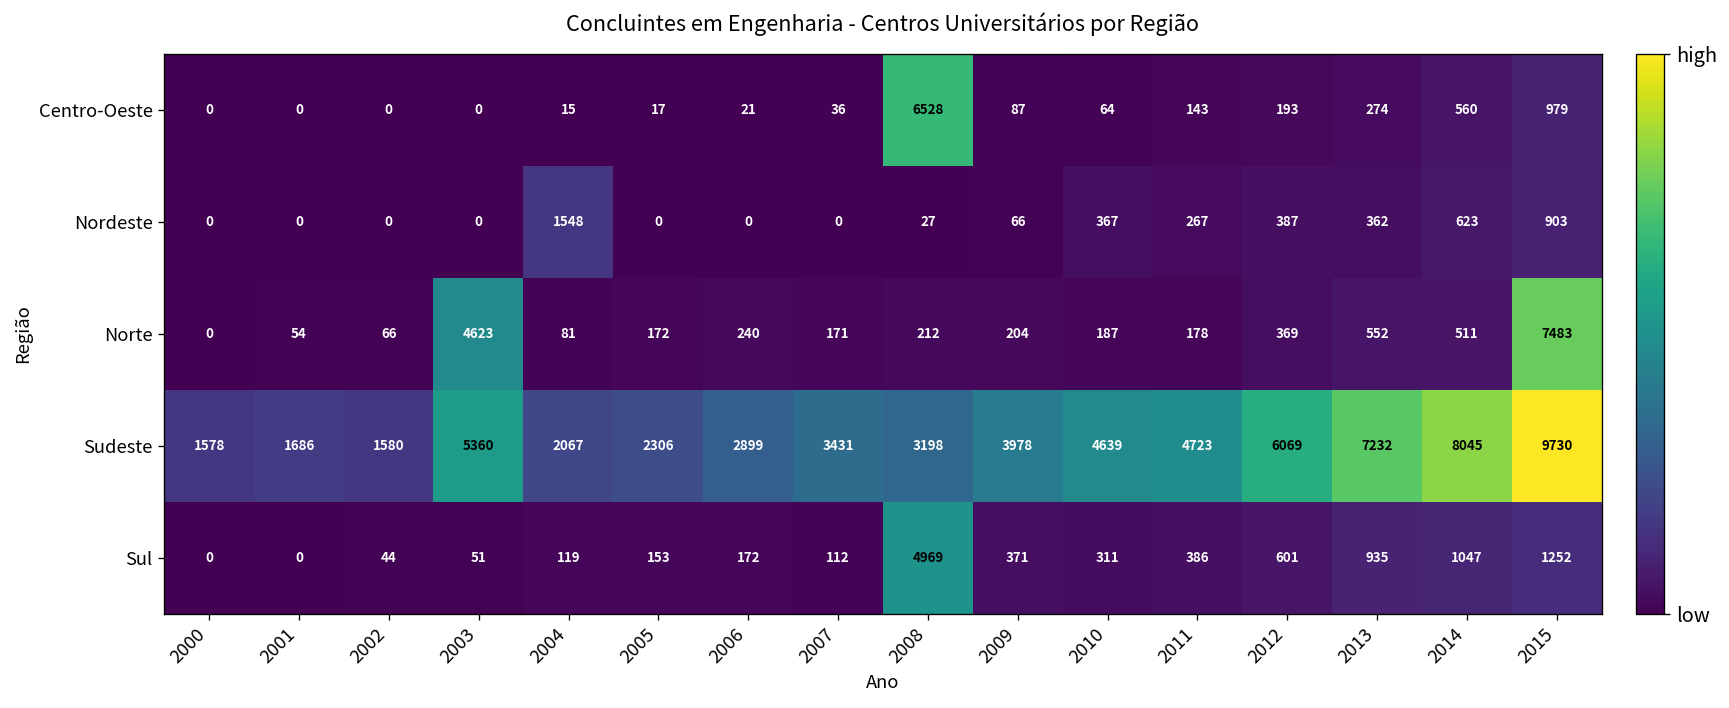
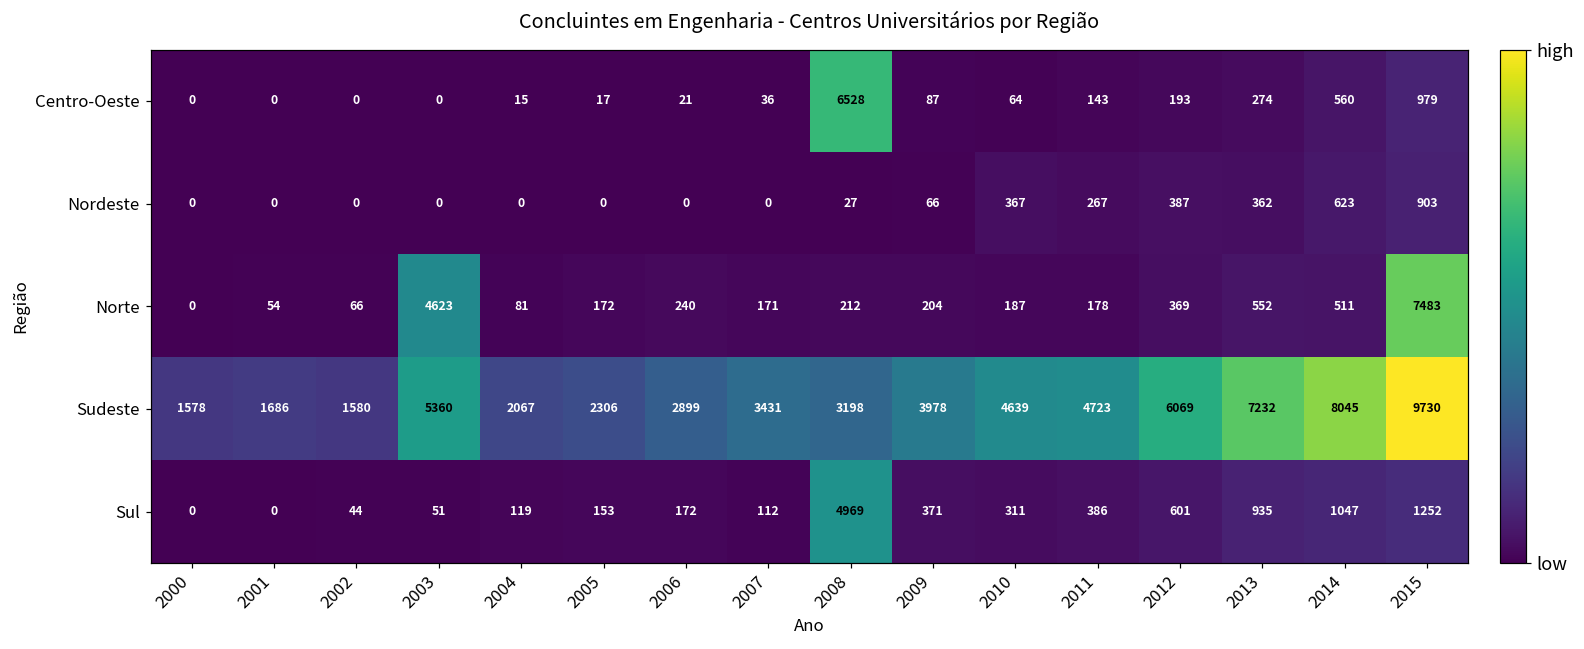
  {
    "Centro-Oeste": {
      "2000": 0,
      "2001": 0,
      "2002": 0,
      "2003": 0,
      "2004": 15,
      "2005": 17,
      "2006": 21,
      "2007": 36,
      "2008": 6528,
      "2009": 87,
      "2010": 64,
      "2011": 143,
      "2012": 193,
      "2013": 274,
      "2014": 560,
      "2015": 979
    },
    "Nordeste": {
      "2000": 0,
      "2001": 0,
      "2002": 0,
      "2003": 0,
-     "2004": 1548,
+     "2004": 0,
      "2005": 0,
      "2006": 0,
      "2007": 0,
      "2008": 27,
      "2009": 66,
      "2010": 367,
      "2011": 267,
      "2012": 387,
      "2013": 362,
      "2014": 623,
      "2015": 903
    },
    "Norte": {
      "2000": 0,
      "2001": 54,
      "2002": 66,
      "2003": 4623,
      "2004": 81,
      "2005": 172,
      "2006": 240,
      "2007": 171,
      "2008": 212,
      "2009": 204,
      "2010": 187,
      "2011": 178,
      "2012": 369,
      "2013": 552,
      "2014": 511,
      "2015": 7483
    },
    "Sudeste": {
      "2000": 1578,
      "2001": 1686,
      "2002": 1580,
      "2003": 5360,
      "2004": 2067,
      "2005": 2306,
      "2006": 2899,
      "2007": 3431,
      "2008": 3198,
      "2009": 3978,
      "2010": 4639,
      "2011": 4723,
      "2012": 6069,
      "2013": 7232,
      "2014": 8045,
      "2015": 9730
    },
    "Sul": {
      "2000": 0,
      "2001": 0,
      "2002": 44,
      "2003": 51,
      "2004": 119,
      "2005": 153,
      "2006": 172,
      "2007": 112,
      "2008": 4969,
      "2009": 371,
      "2010": 311,
      "2011": 386,
      "2012": 601,
      "2013": 935,
      "2014": 1047,
      "2015": 1252
    }
  }
